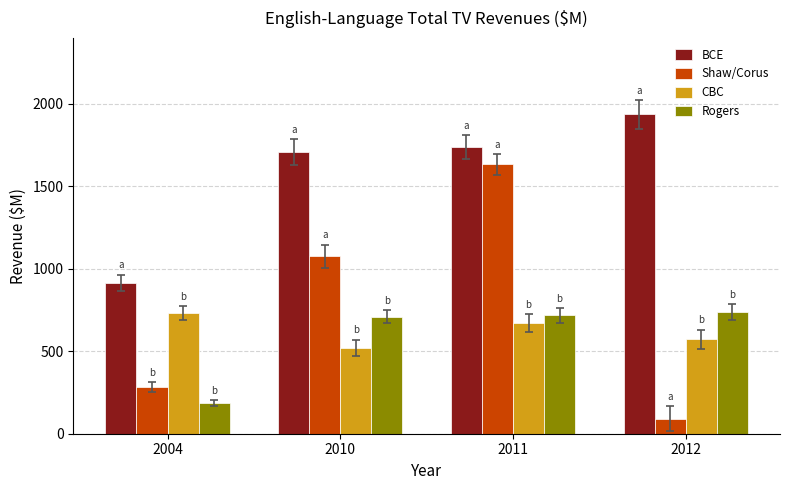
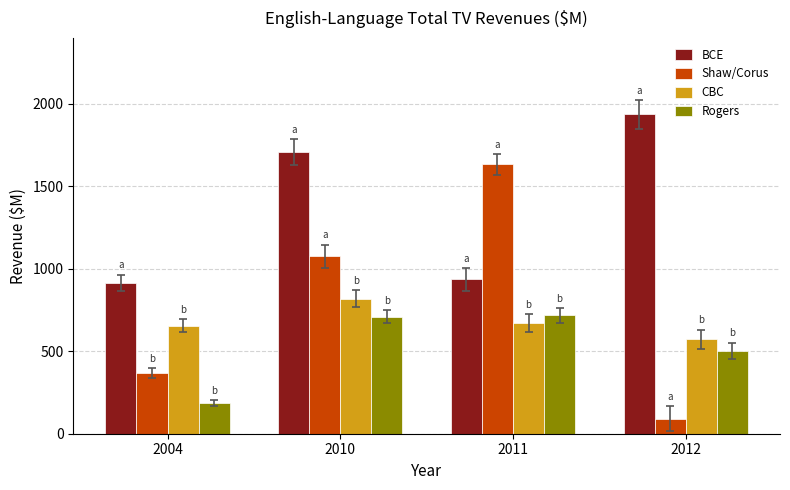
  {
    "BCE": {
      "2004": 910,
      "2010": 1710,
-     "2011": 1740,
+     "2011": 940,
      "2012": 1940
    },
    "Shaw/Corus": {
-     "2004": 280,
+     "2004": 370,
      "2010": 1080,
      "2011": 1630,
      "2012": 90
    },
    "CBC": {
-     "2004": 730,
-     "2010": 520,
+     "2004": 650,
+     "2010": 820,
      "2011": 670,
      "2012": 570
    },
    "Rogers": {
      "2004": 190,
      "2010": 710,
      "2011": 720,
-     "2012": 740
+     "2012": 500
    }
  }
